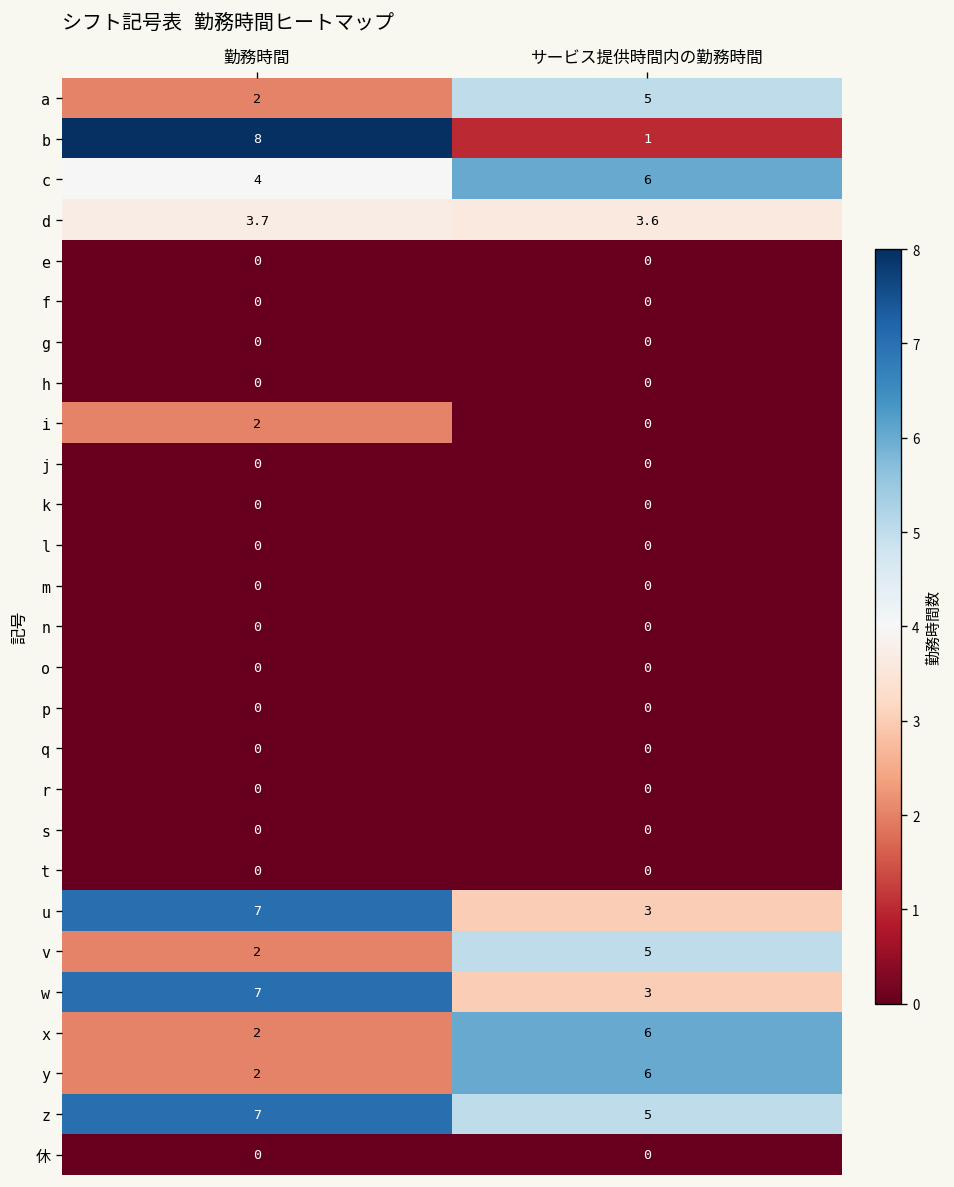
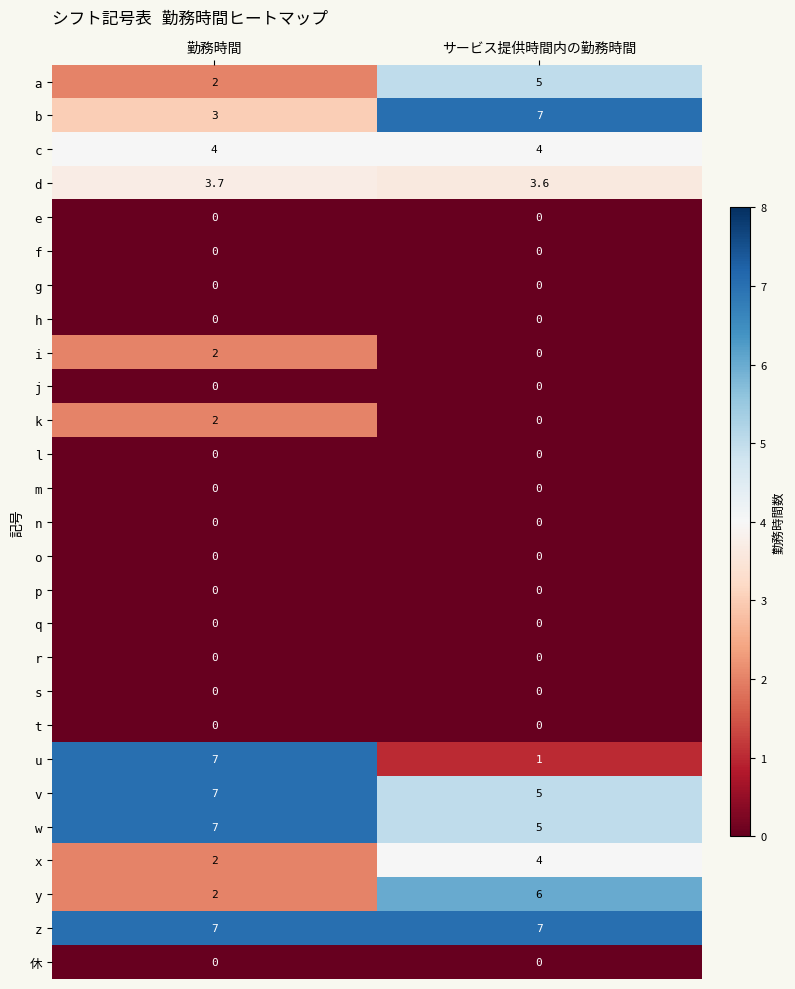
  {
    "a": {
      "勤務時間": 2,
      "サービス提供時間内の勤務時間": 5
    },
    "b": {
-     "勤務時間": 8,
-     "サービス提供時間内の勤務時間": 1
+     "勤務時間": 3,
+     "サービス提供時間内の勤務時間": 7
    },
    "c": {
      "勤務時間": 4,
-     "サービス提供時間内の勤務時間": 6
+     "サービス提供時間内の勤務時間": 4
    },
    "d": {
      "勤務時間": 3.7,
      "サービス提供時間内の勤務時間": 3.6
    },
    "e": {
      "勤務時間": 0,
      "サービス提供時間内の勤務時間": 0
    },
    "f": {
      "勤務時間": 0,
      "サービス提供時間内の勤務時間": 0
    },
    "g": {
      "勤務時間": 0,
      "サービス提供時間内の勤務時間": 0
    },
    "h": {
      "勤務時間": 0,
      "サービス提供時間内の勤務時間": 0
    },
    "i": {
      "勤務時間": 2,
      "サービス提供時間内の勤務時間": 0
    },
    "j": {
      "勤務時間": 0,
      "サービス提供時間内の勤務時間": 0
    },
    "k": {
-     "勤務時間": 0,
+     "勤務時間": 2,
      "サービス提供時間内の勤務時間": 0
    },
    "l": {
      "勤務時間": 0,
      "サービス提供時間内の勤務時間": 0
    },
    "m": {
      "勤務時間": 0,
      "サービス提供時間内の勤務時間": 0
    },
    "n": {
      "勤務時間": 0,
      "サービス提供時間内の勤務時間": 0
    },
    "o": {
      "勤務時間": 0,
      "サービス提供時間内の勤務時間": 0
    },
    "p": {
      "勤務時間": 0,
      "サービス提供時間内の勤務時間": 0
    },
    "q": {
      "勤務時間": 0,
      "サービス提供時間内の勤務時間": 0
    },
    "r": {
      "勤務時間": 0,
      "サービス提供時間内の勤務時間": 0
    },
    "s": {
      "勤務時間": 0,
      "サービス提供時間内の勤務時間": 0
    },
    "t": {
      "勤務時間": 0,
      "サービス提供時間内の勤務時間": 0
    },
    "u": {
      "勤務時間": 7,
-     "サービス提供時間内の勤務時間": 3
+     "サービス提供時間内の勤務時間": 1
    },
    "v": {
-     "勤務時間": 2,
+     "勤務時間": 7,
      "サービス提供時間内の勤務時間": 5
    },
    "w": {
      "勤務時間": 7,
-     "サービス提供時間内の勤務時間": 3
+     "サービス提供時間内の勤務時間": 5
    },
    "x": {
      "勤務時間": 2,
-     "サービス提供時間内の勤務時間": 6
+     "サービス提供時間内の勤務時間": 4
    },
    "y": {
      "勤務時間": 2,
      "サービス提供時間内の勤務時間": 6
    },
    "z": {
      "勤務時間": 7,
-     "サービス提供時間内の勤務時間": 5
+     "サービス提供時間内の勤務時間": 7
    },
    "休": {
      "勤務時間": 0,
      "サービス提供時間内の勤務時間": 0
    }
  }
